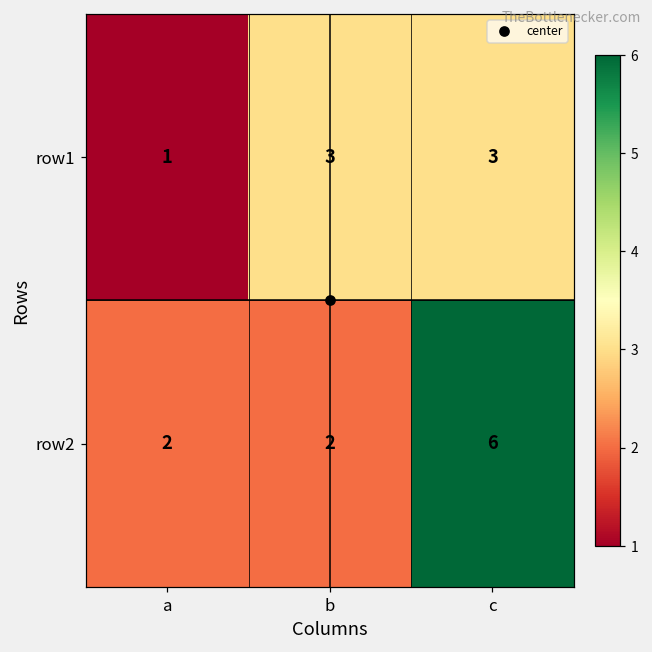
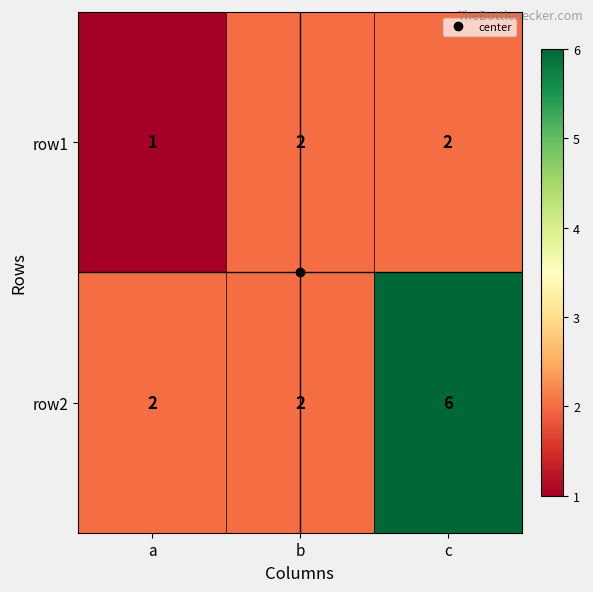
  {
    "row1": {
      "a": 1,
-     "b": 3,
-     "c": 3
+     "b": 2,
+     "c": 2
    },
    "row2": {
      "a": 2,
      "b": 2,
      "c": 6
    }
  }
